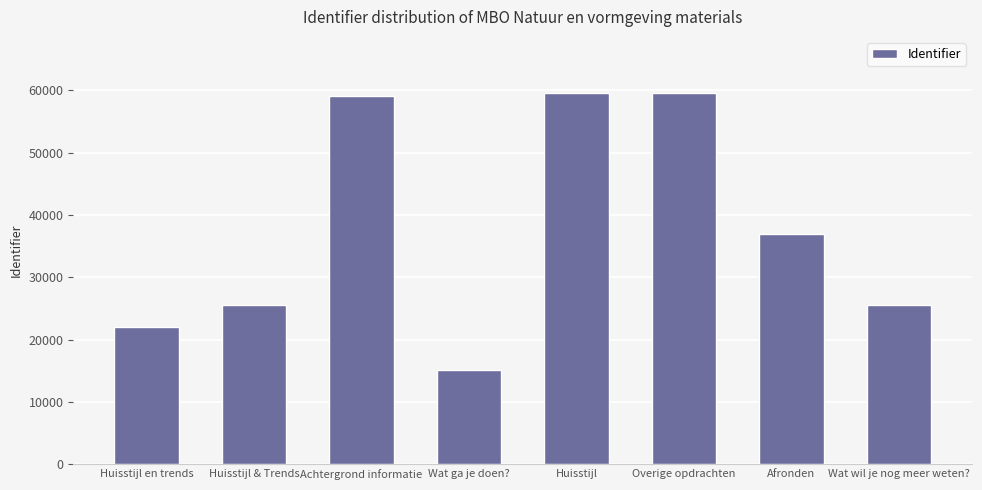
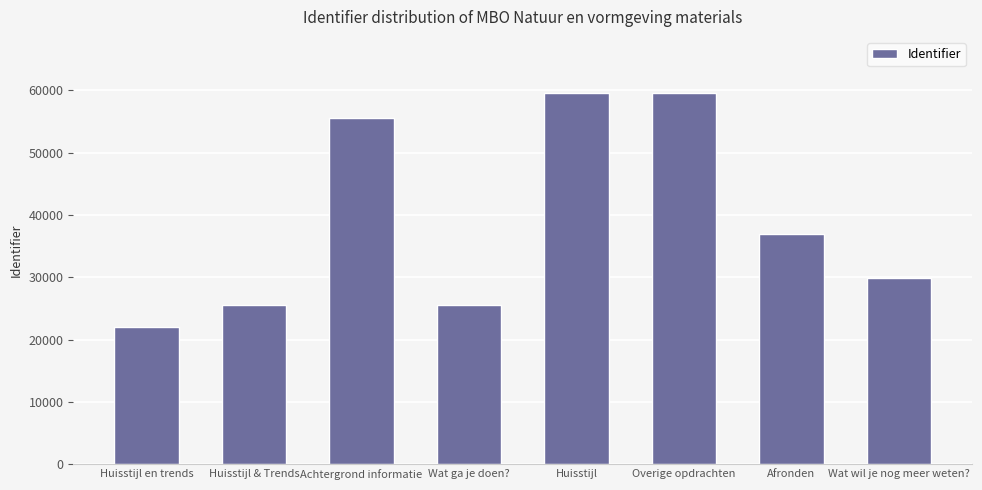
  {
    "Huisstijl en trends": 22000,
    "Huisstijl & Trends": 26000,
-   "Achtergrond informatie": 59000,
-   "Wat ga je doen?": 15000,
+   "Achtergrond informatie": 56000,
+   "Wat ga je doen?": 26000,
    "Huisstijl": 60000,
    "Overige opdrachten": 60000,
    "Afronden": 37000,
-   "Wat wil je nog meer weten?": 26000
+   "Wat wil je nog meer weten?": 30000
  }
